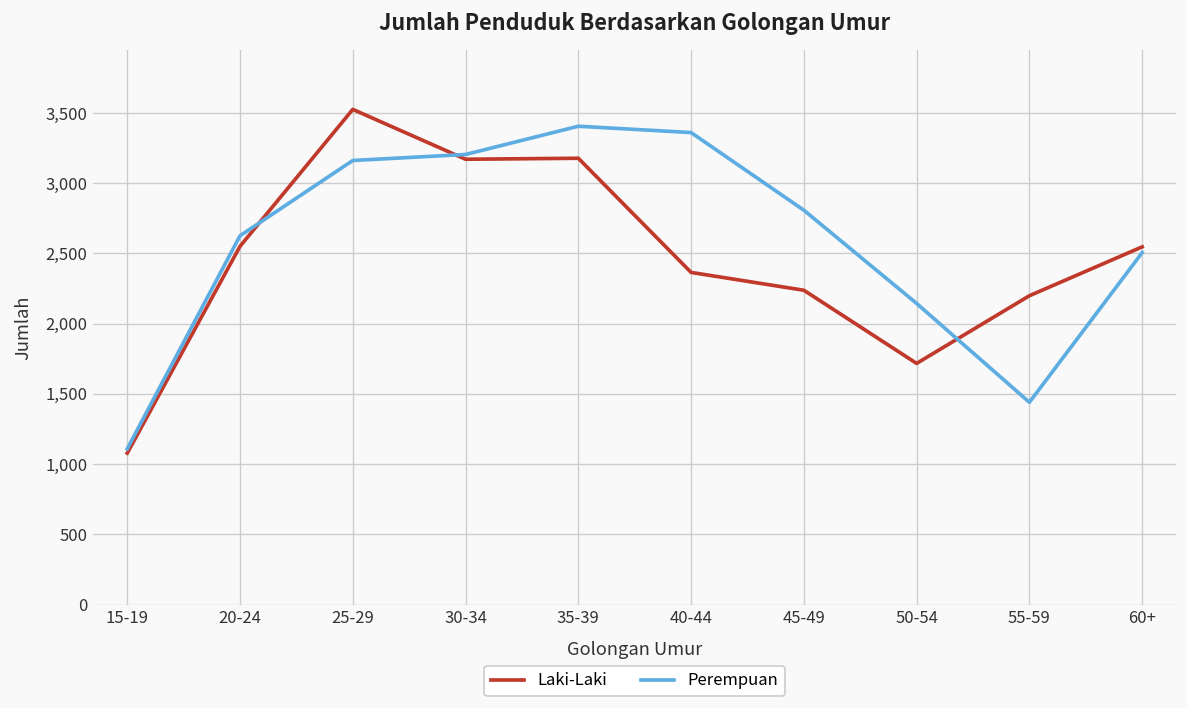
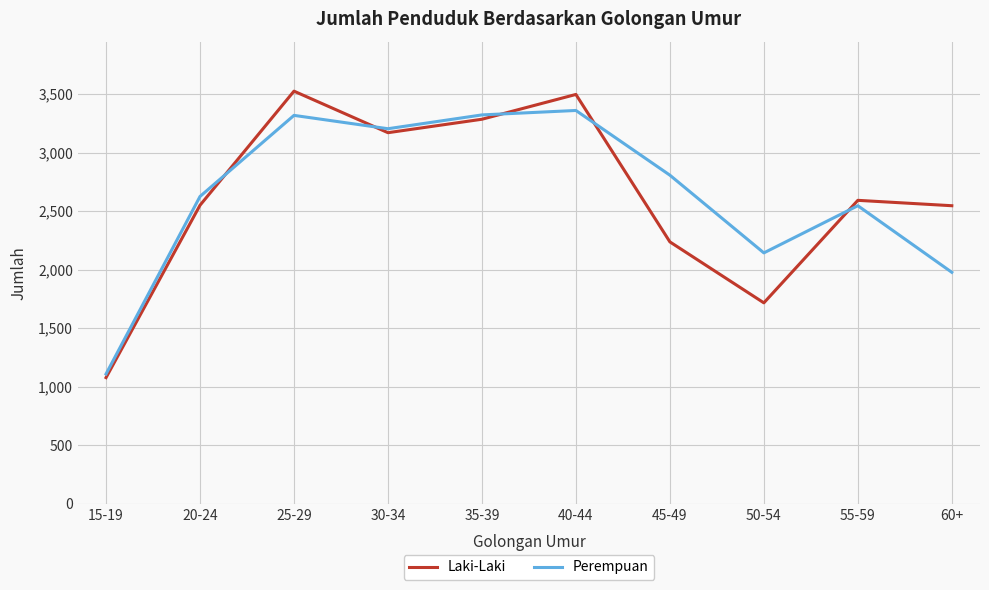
  {
    "Laki-Laki": {
      "15-19": "1,080",
      "20-24": "2,550",
      "25-29": "3,530",
      "30-34": "3,170",
-     "35-39": "3,180",
-     "40-44": "2,370",
+     "35-39": "3,290",
+     "40-44": "3,500",
      "45-49": "2,240",
      "50-54": "1,720",
-     "55-59": "2,200",
+     "55-59": "2,590",
      "60+": "2,550"
    },
    "Perempuan": {
      "15-19": "1,110",
      "20-24": "2,630",
-     "25-29": "3,160",
+     "25-29": "3,320",
      "30-34": "3,210",
-     "35-39": "3,410",
+     "35-39": "3,320",
      "40-44": "3,360",
      "45-49": "2,810",
      "50-54": "2,140",
-     "55-59": "1,440",
-     "60+": "2,510"
+     "55-59": "2,550",
+     "60+": "1,980"
    }
  }
